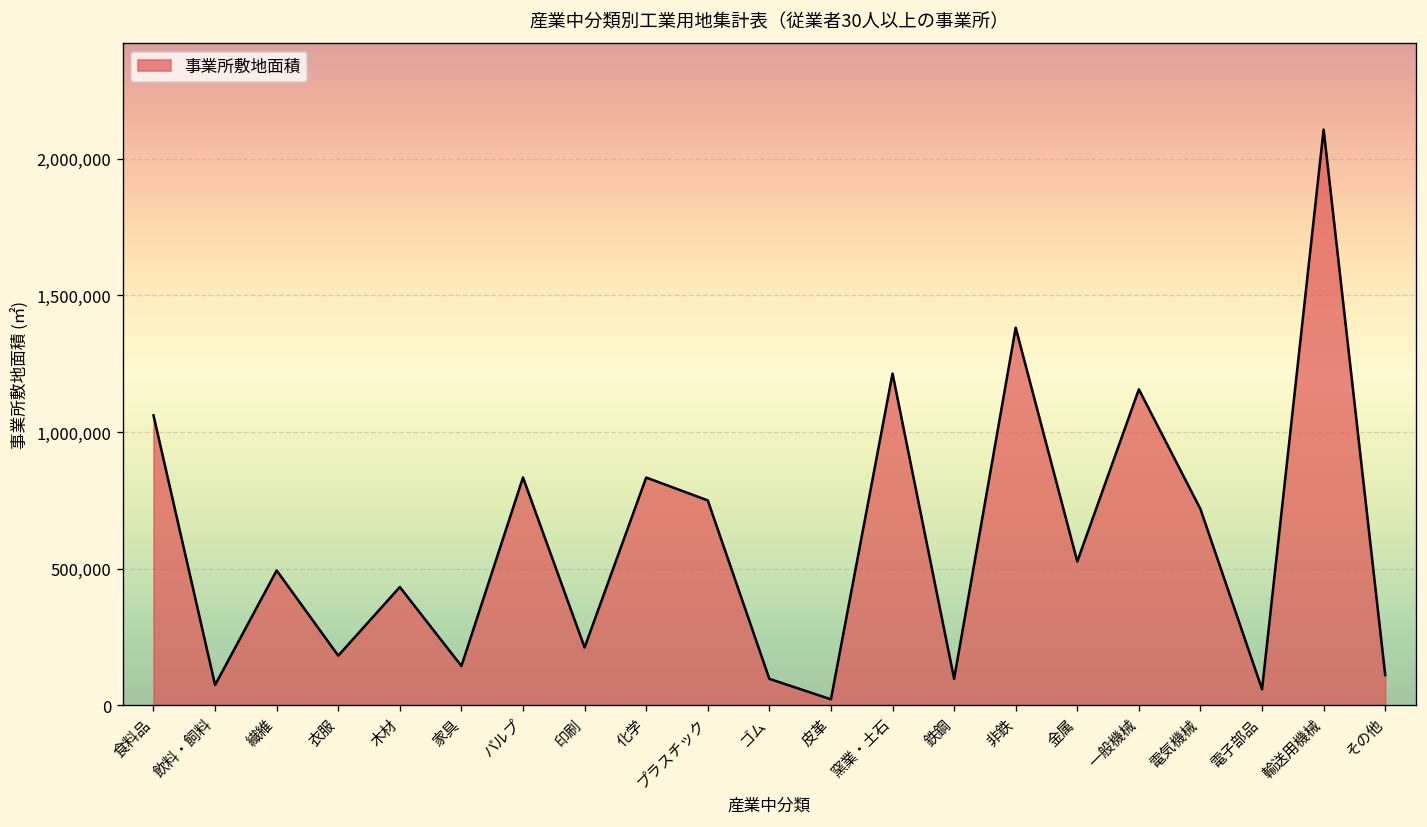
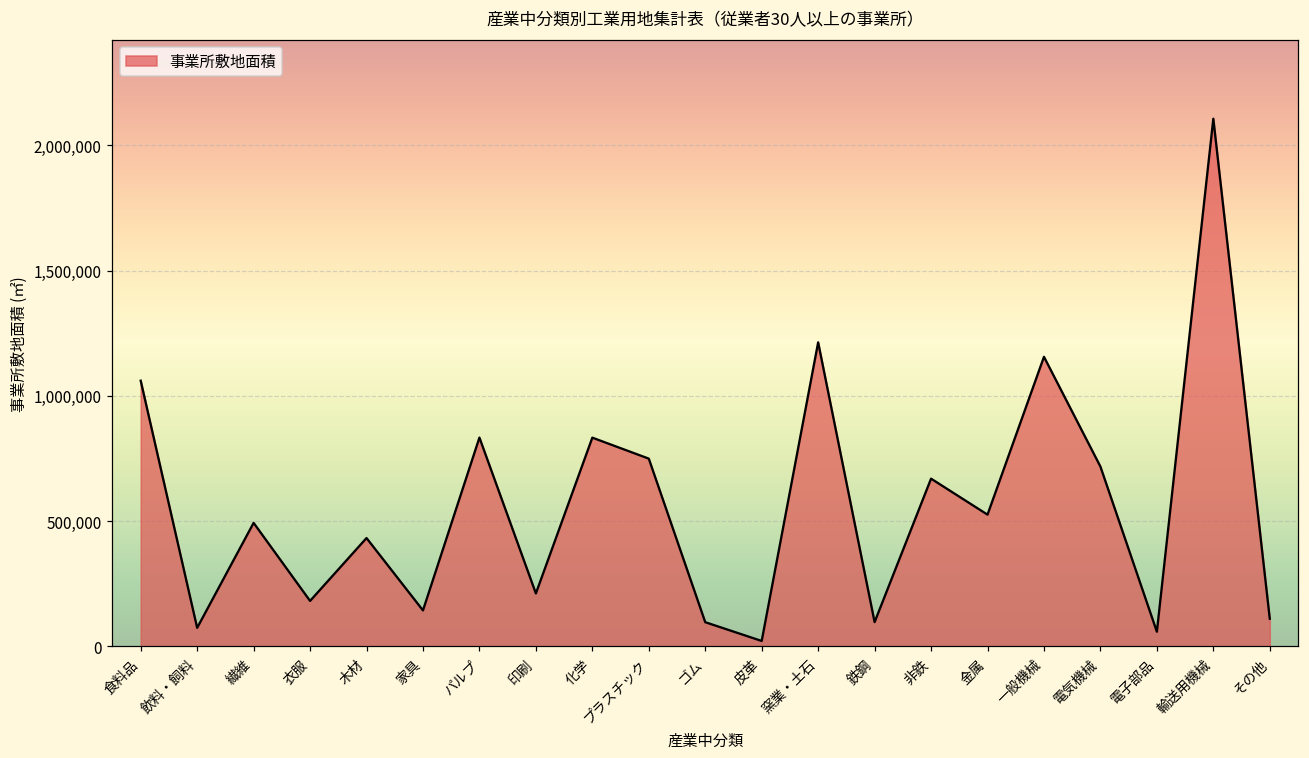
  {
    "食料品": "1,060,000",
    "飲料・飼料": "70,000",
    "繊維": "490,000",
    "衣服": "180,000",
    "木材": "430,000",
    "家具": "140,000",
    "パルプ": "830,000",
    "印刷": "210,000",
    "化学": "830,000",
    "プラスチック": "750,000",
    "ゴム": "100,000",
    "皮革": "20,000",
    "窯業・土石": "1,210,000",
    "鉄鋼": "100,000",
-   "非鉄": "1,380,000",
+   "非鉄": "670,000",
    "金属": "530,000",
    "一般機械": "1,160,000",
    "電気機械": "720,000",
    "電子部品": "60,000",
    "輸送用機械": "2,110,000",
    "その他": "110,000"
  }
